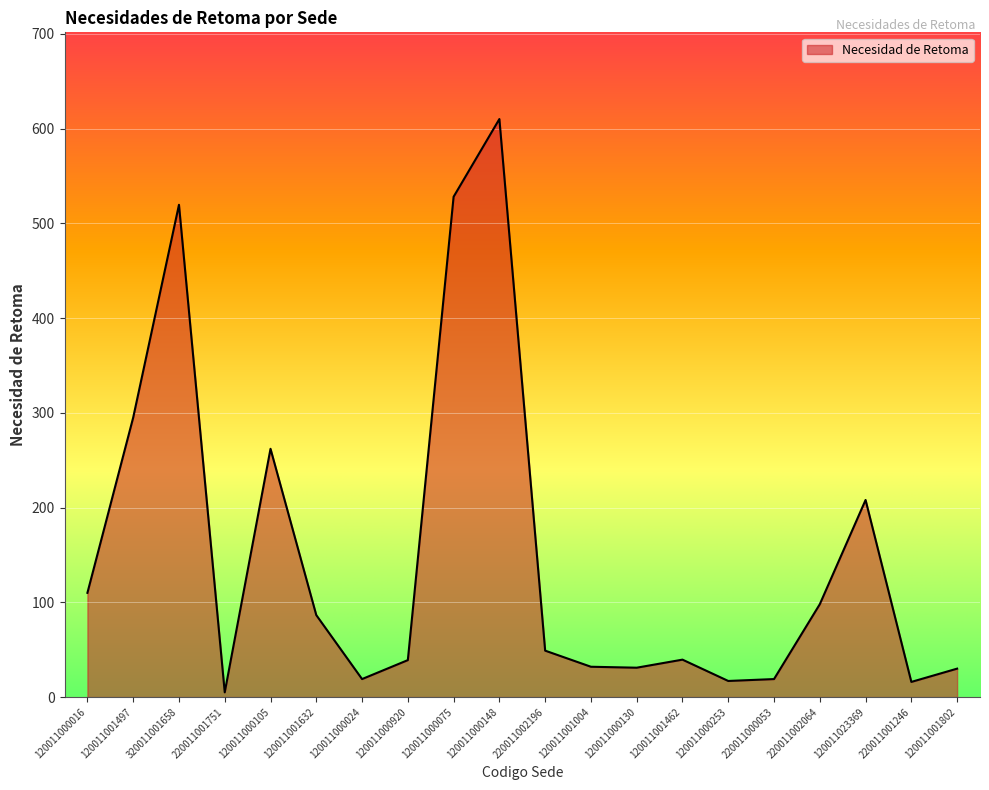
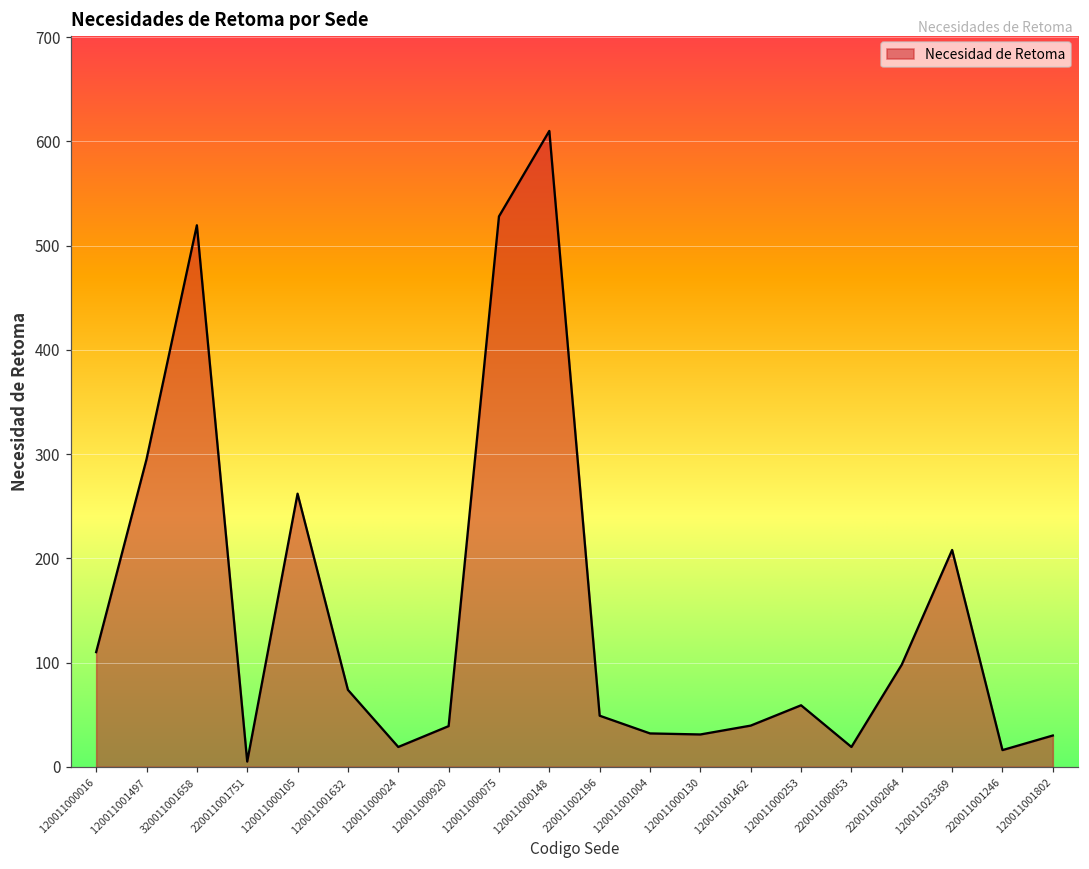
  {
    "120011000016": 110,
    "120011001497": 300,
    "320011001658": 520,
    "220011001751": 10,
    "120011000105": 260,
-   "120011001632": 90,
+   "120011001632": 70,
    "120011000024": 20,
    "120011000920": 40,
    "120011000075": 530,
    "120011000148": 610,
    "220011002196": 50,
    "120011001004": 30,
    "120011000130": 30,
    "120011001462": 40,
-   "120011000253": 20,
+   "120011000253": 60,
    "220011000053": 20,
    "220011002064": 100,
    "120011023369": 210,
    "220011001246": 20,
    "120011001802": 30
  }
